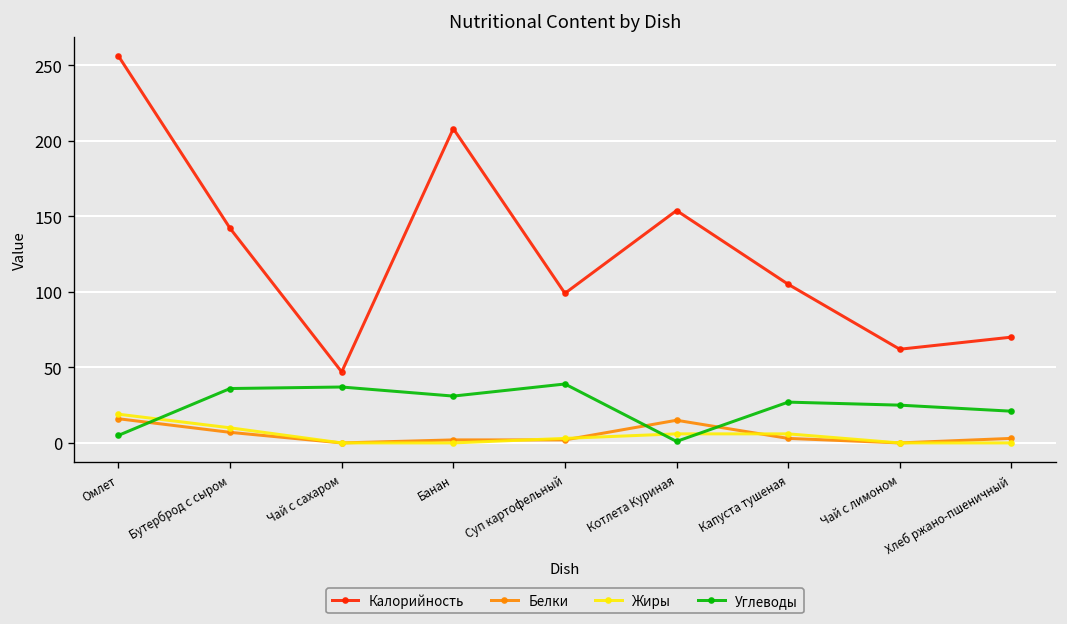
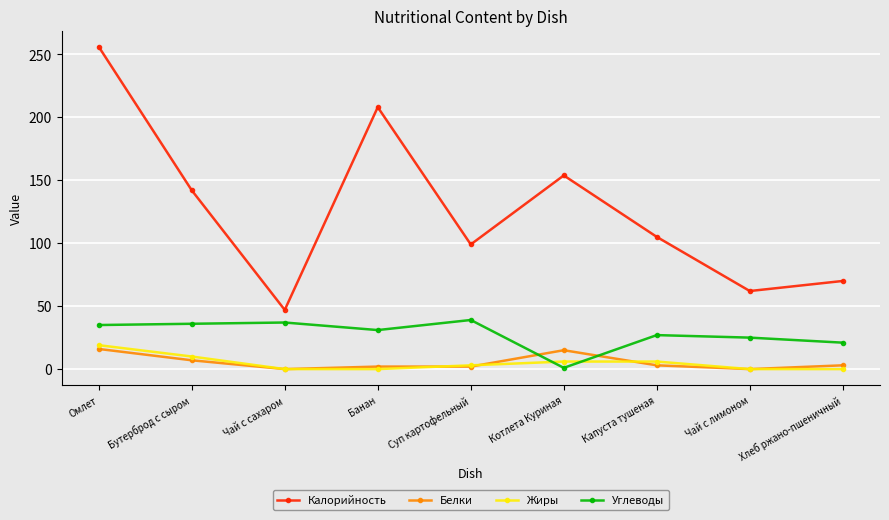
  {
    "Калорийность": {
      "Омлет": 256,
      "Бутерброд с сыром": 142,
      "Чай с сахаром": 47,
      "Банан": 208,
      "Суп картофельный": 99,
      "Котлета Куриная": 154,
      "Капуста тушеная": 105,
      "Чай с лимоном": 62,
      "Хлеб ржано-пшеничный": 70
    },
    "Белки": {
      "Омлет": 16,
      "Бутерброд с сыром": 7,
      "Котлета Куриная": 15,
      "Капуста тушеная": 3,
      "Хлеб ржано-пшеничный": 3
    },
    "Жиры": {
      "Омлет": 19,
      "Бутерброд с сыром": 10,
      "Котлета Куриная": 6,
      "Капуста тушеная": 6,
      "Хлеб ржано-пшеничный": 0
    },
    "Углеводы": {
-     "Омлет": 5,
+     "Омлет": 35,
      "Бутерброд с сыром": 36,
      "Чай с сахаром": 37,
      "Банан": 31,
      "Суп картофельный": 39,
      "Котлета Куриная": 1,
      "Капуста тушеная": 27,
      "Чай с лимоном": 25,
      "Хлеб ржано-пшеничный": 21
    }
  }
